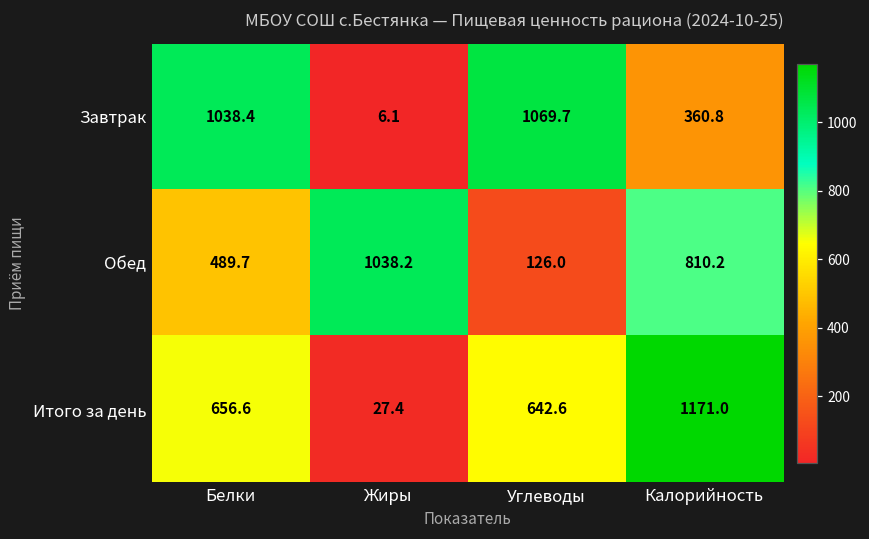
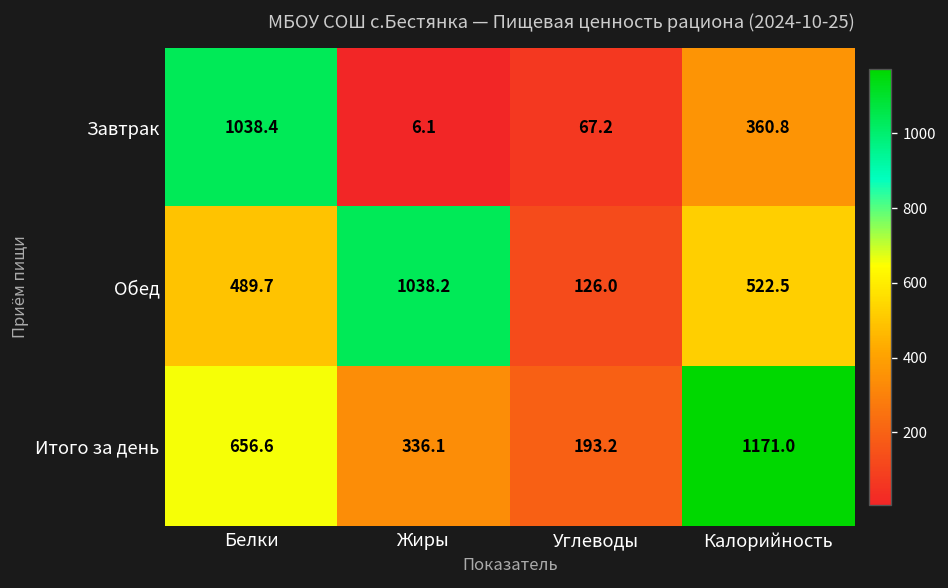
  {
    "Завтрак": {
      "Белки": 1038.4,
      "Жиры": 6.1,
-     "Углеводы": 1069.7,
+     "Углеводы": 67.2,
      "Калорийность": 360.8
    },
    "Обед": {
      "Белки": 489.7,
      "Жиры": 1038.2,
      "Углеводы": 126.0,
-     "Калорийность": 810.2
+     "Калорийность": 522.5
    },
    "Итого за день": {
      "Белки": 656.6,
-     "Жиры": 27.4,
-     "Углеводы": 642.6,
+     "Жиры": 336.1,
+     "Углеводы": 193.2,
      "Калорийность": 1171.0
    }
  }
